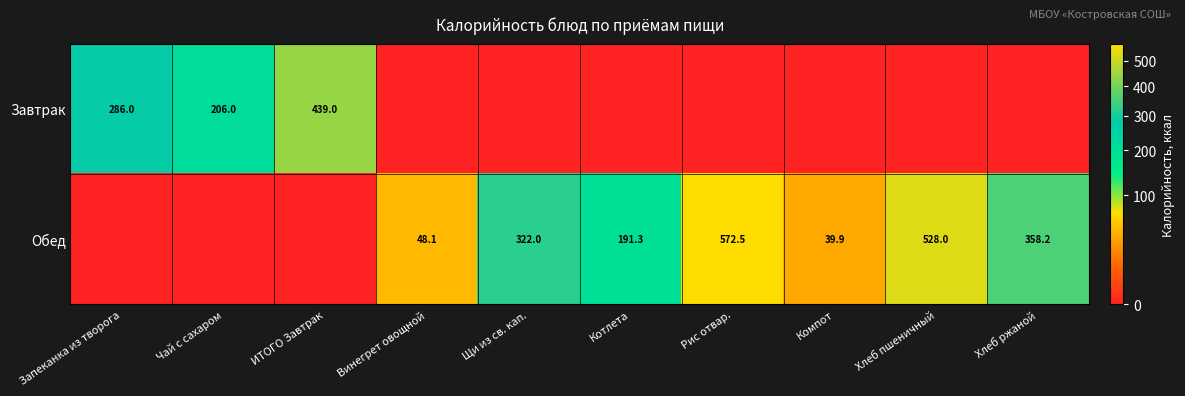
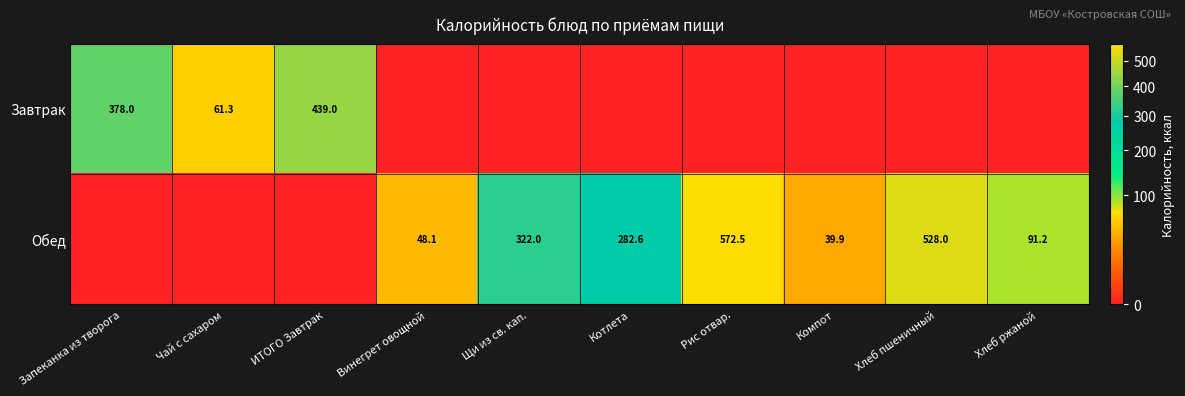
  {
    "Завтрак": {
-     "Запеканка из творога": 286.0,
-     "Чай с сахаром": 206.0,
+     "Запеканка из творога": 378.0,
+     "Чай с сахаром": 61.3,
      "ИТОГО Завтрак": 439.0
    },
    "Обед": {
      "Винегрет овощной": 48.1,
      "Щи из св. кап.": 322.0,
-     "Котлета": 191.3,
+     "Котлета": 282.6,
      "Рис отвар.": 572.5,
      "Компот": 39.9,
      "Хлеб пшеничный": 528.0,
-     "Хлеб ржаной": 358.2
+     "Хлеб ржаной": 91.2
    }
  }
